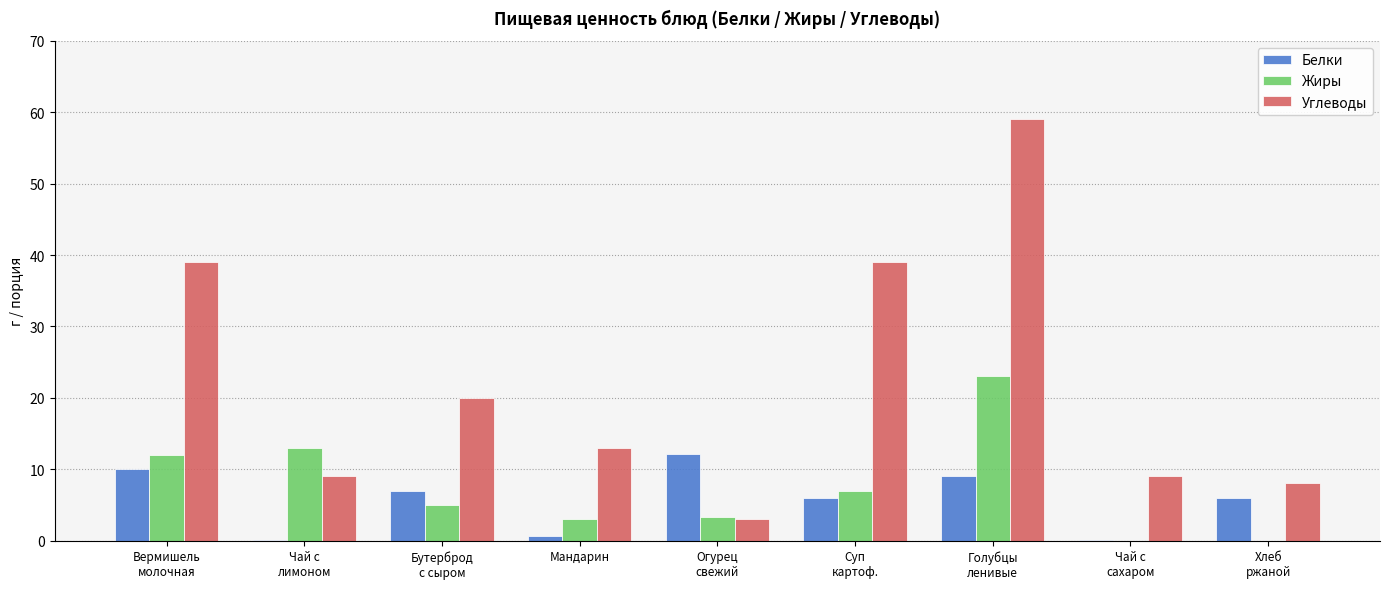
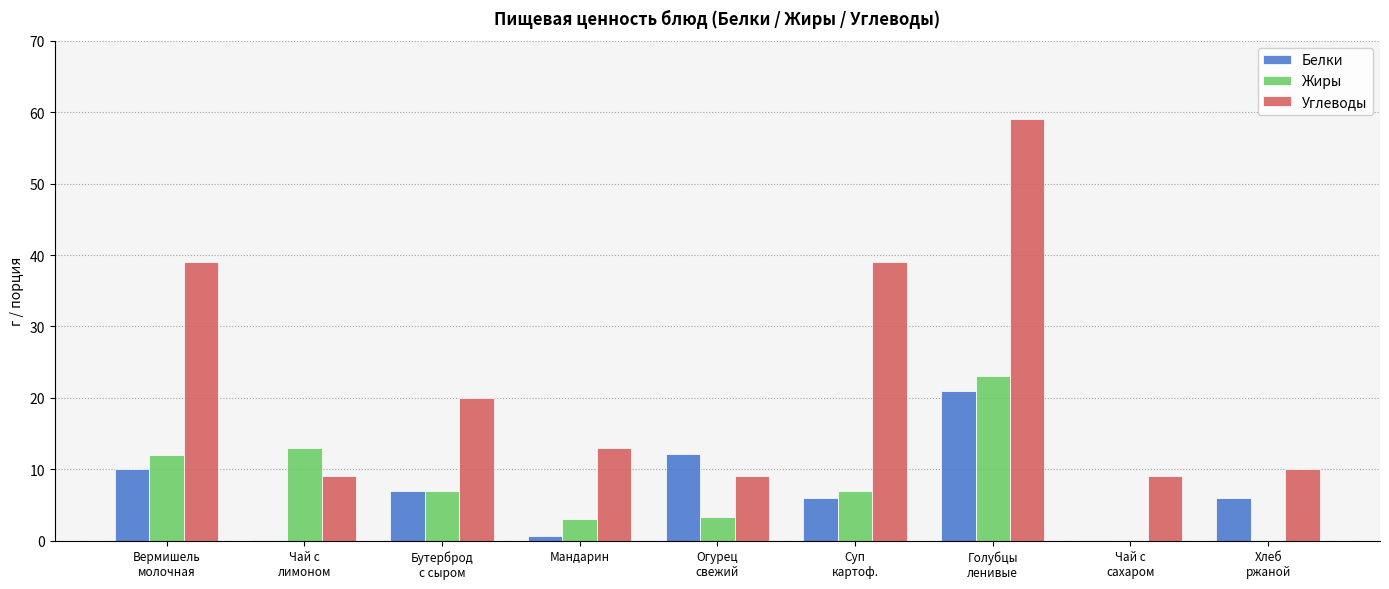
  {
    "Белки": {
      "Вермишель молочная": 10,
      "Бутерброд с сыром": 7,
      "Мандарин": 1,
      "Огурец свежий": 12,
      "Суп картоф.": 6,
-     "Голубцы ленивые": 9,
+     "Голубцы ленивые": 21,
      "Хлеб ржаной": 6
    },
    "Жиры": {
      "Вермишель молочная": 12,
      "Чай с лимоном": 13,
-     "Бутерброд с сыром": 5,
+     "Бутерброд с сыром": 7,
      "Мандарин": 3,
      "Огурец свежий": 3,
      "Суп картоф.": 7,
      "Голубцы ленивые": 23,
      "Чай с сахаром": 0,
      "Хлеб ржаной": 0
    },
    "Углеводы": {
      "Вермишель молочная": 39,
      "Чай с лимоном": 9,
      "Бутерброд с сыром": 20,
      "Мандарин": 13,
-     "Огурец свежий": 3,
+     "Огурец свежий": 9,
      "Суп картоф.": 39,
      "Голубцы ленивые": 59,
      "Чай с сахаром": 9,
-     "Хлеб ржаной": 8
+     "Хлеб ржаной": 10
    }
  }
